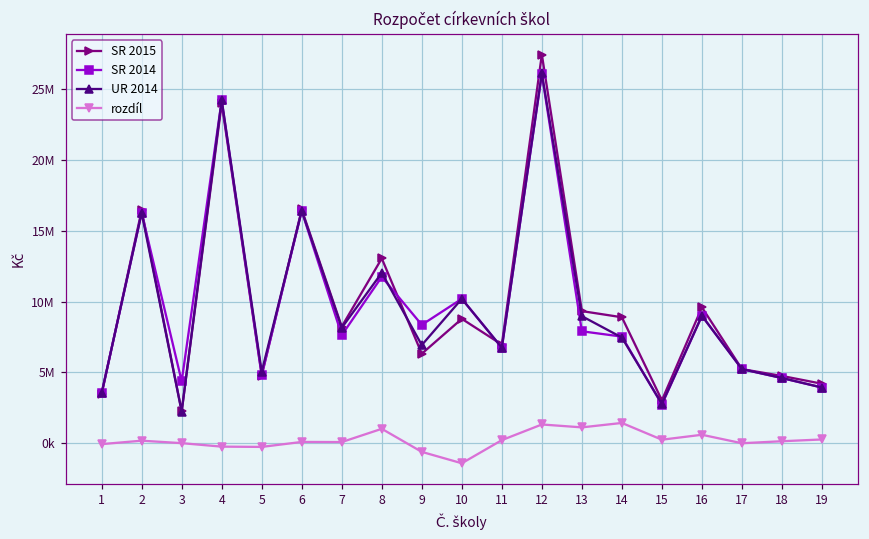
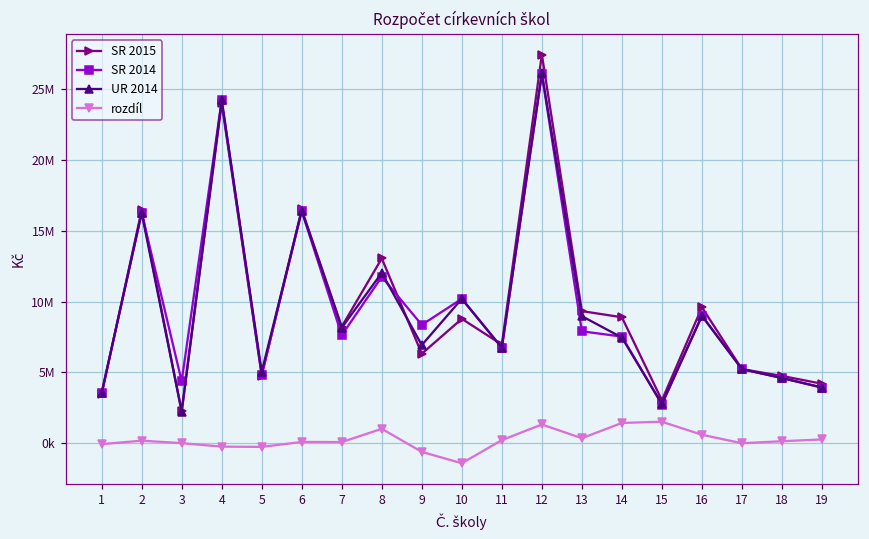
  {
    "SR 2014": {
      "3": 4400000,
      "7": 7600000,
      "8": 11700000,
      "9": 8400000,
      "13": 7900000
    },
    "rozdíl": {
      "1": -100000,
      "2": 200000,
      "3": 0,
      "4": -200000,
      "5": -300000,
      "6": 100000,
      "7": 100000,
      "8": 1000000,
      "9": -600000,
      "10": -1400000,
      "11": 200000,
      "12": 1300000,
-     "13": 1100000,
+     "13": 400000,
      "14": 1400000,
-     "15": 300000,
+     "15": 1500000,
      "16": 600000,
      "17": 0,
      "18": 100000,
      "19": 300000
    }
  }
